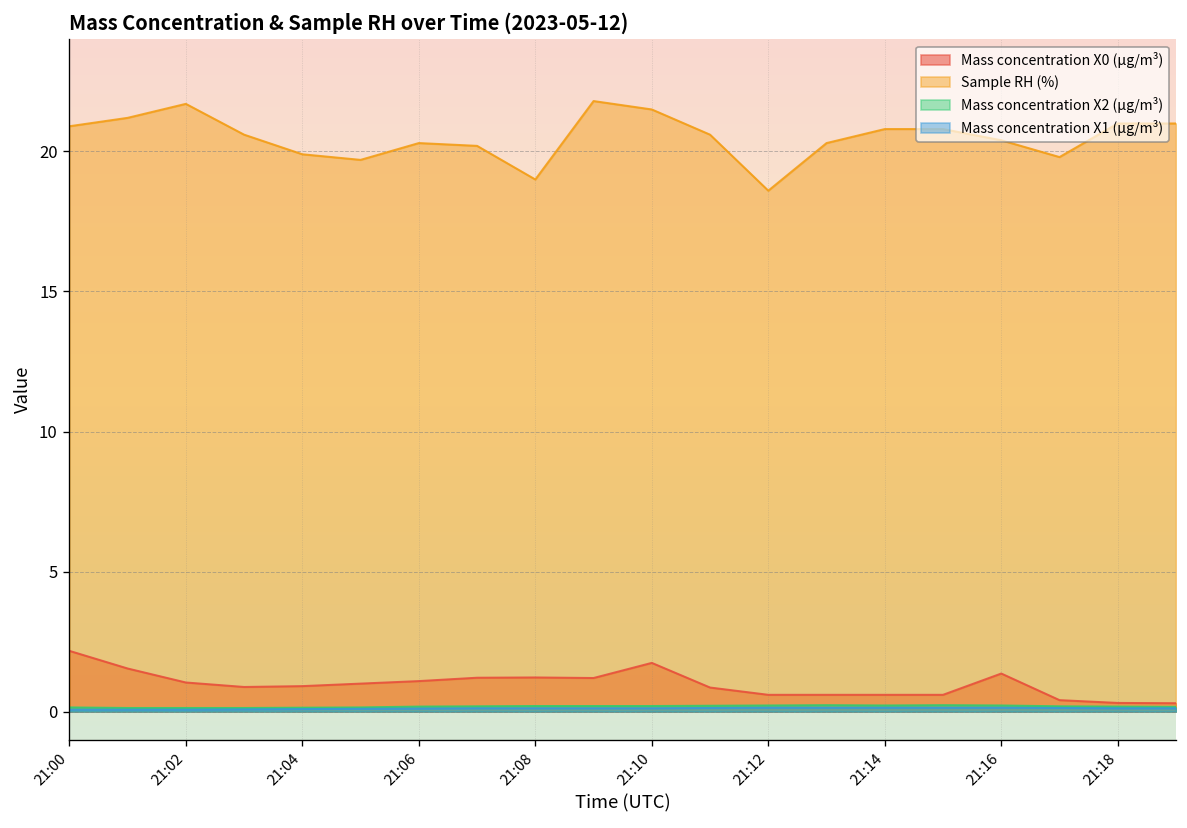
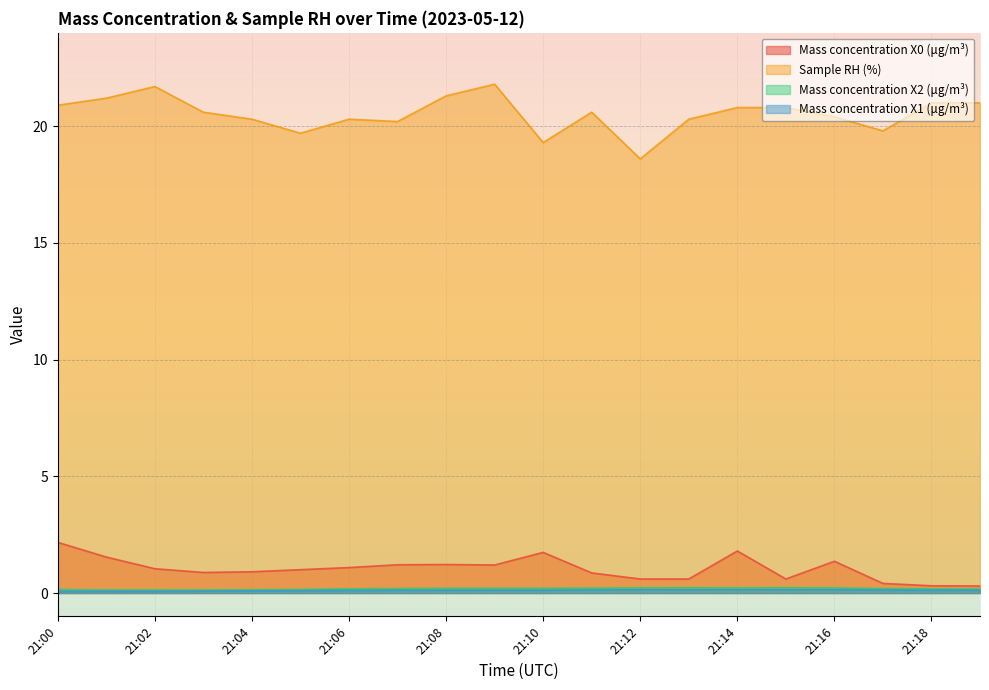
  {
    "Mass concentration X0 (μg/m³)": {
      "21:00": 2.2,
      "21:02": 1.0,
      "21:04": 0.9,
      "21:06": 1.1,
      "21:08": 1.2,
      "21:10": 1.7,
      "21:12": 0.6,
-     "21:14": 0.6,
+     "21:14": 1.8,
      "21:16": 1.4,
      "21:18": 0.3
    },
    "Sample RH (%)": {
      "21:00": 20.9,
      "21:02": 21.7,
-     "21:04": 19.9,
+     "21:04": 20.3,
      "21:06": 20.3,
-     "21:08": 19.0,
-     "21:10": 21.5,
+     "21:08": 21.3,
+     "21:10": 19.3,
      "21:12": 18.6,
      "21:14": 20.8
    }
  }
